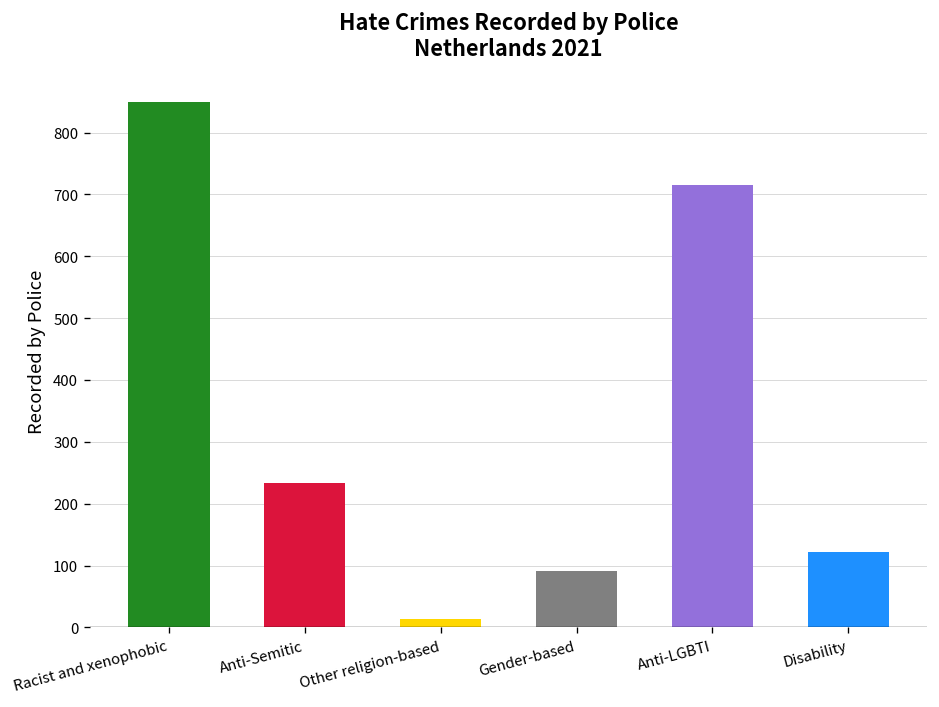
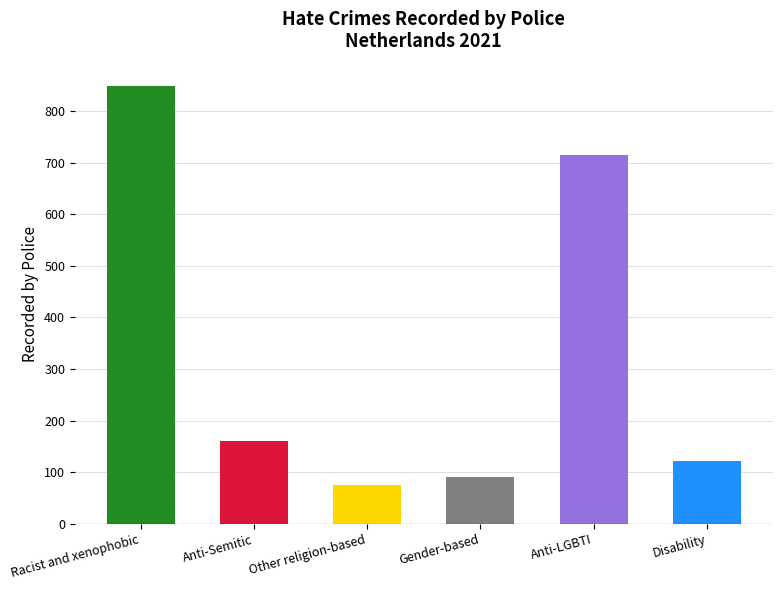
  {
    "Racist and xenophobic": 850,
-   "Anti-Semitic": 230,
-   "Other religion-based": 10,
+   "Anti-Semitic": 160,
+   "Other religion-based": 70,
    "Gender-based": 90,
    "Anti-LGBTI": 720,
    "Disability": 120
  }
